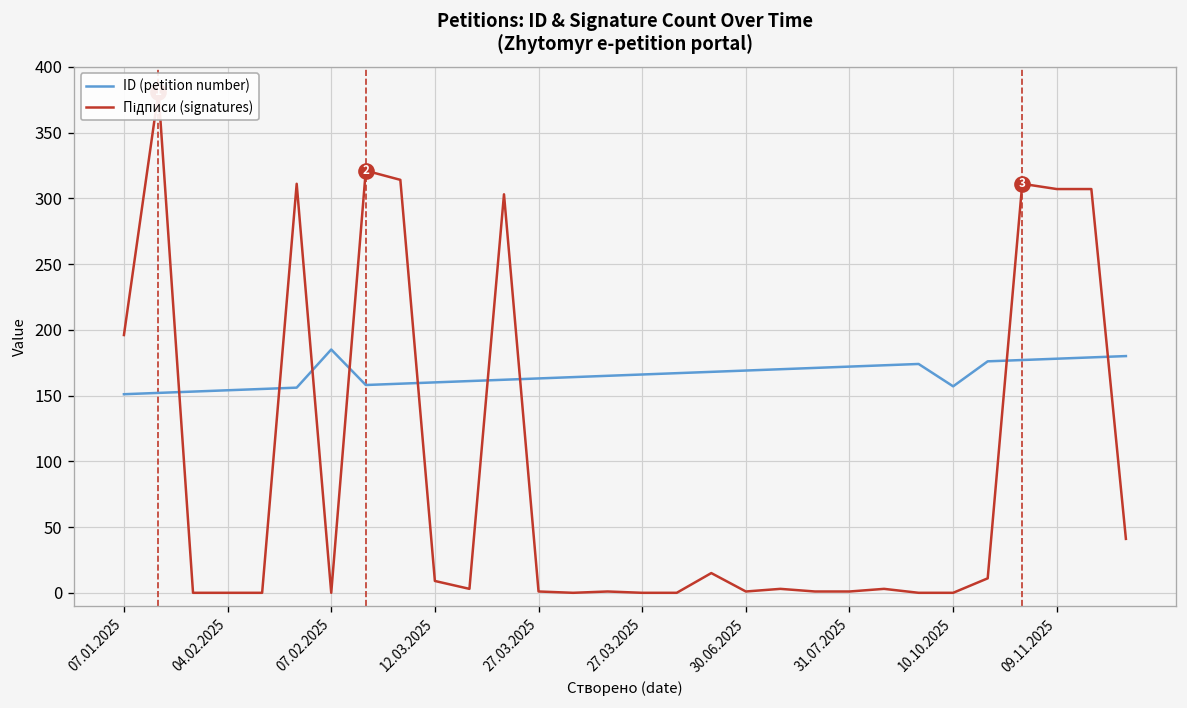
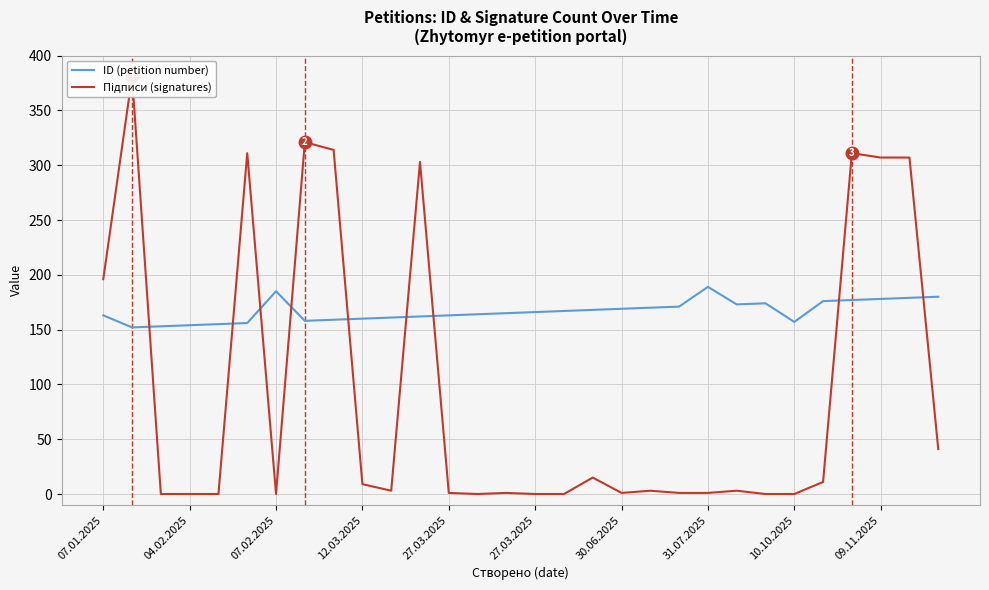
  {
    "ID (petition number)": {
-     "07.01.2025": 151,
+     "07.01.2025": 163,
      "07.02.2025": 185,
      "12.03.2025": 160,
-     "31.07.2025": 172,
+     "31.07.2025": 189,
      "10.10.2025": 157,
      "09.11.2025": 178
    }
  }
